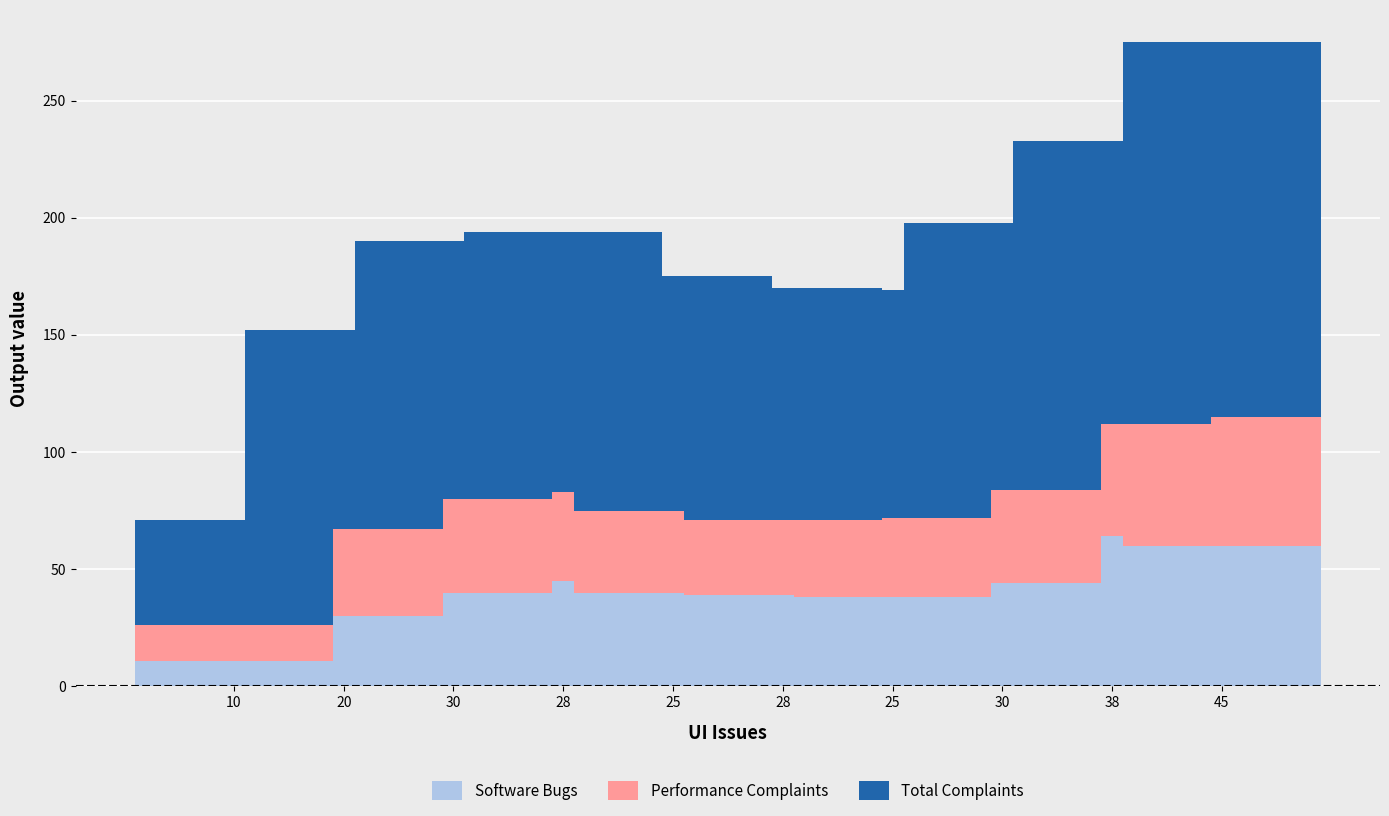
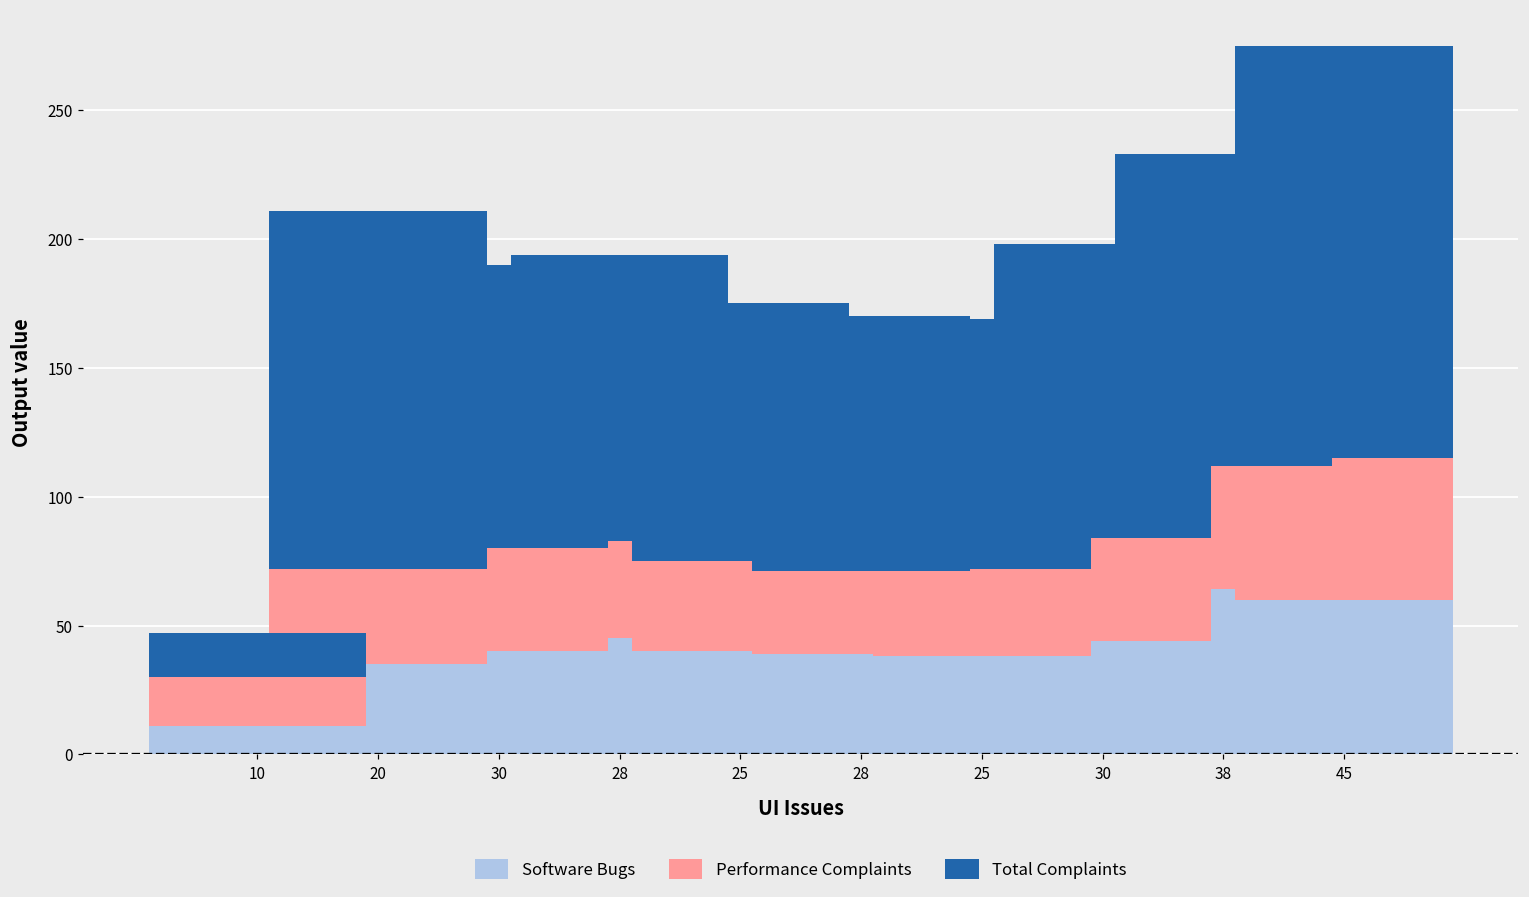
  {
    "Software Bugs": {
      "10": 11,
-     "20": 30,
+     "20": 35,
      "38": 64,
      "45": 60
    },
    "Performance Complaints": {
-     "10": 15,
+     "10": 19,
      "20": 37,
      "38": 48,
      "45": 55
    },
    "Total Complaints": {
-     "10": 45,
-     "20": 85,
+     "10": 17,
+     "20": 139,
      "38": 121,
      "45": 160
    }
  }
